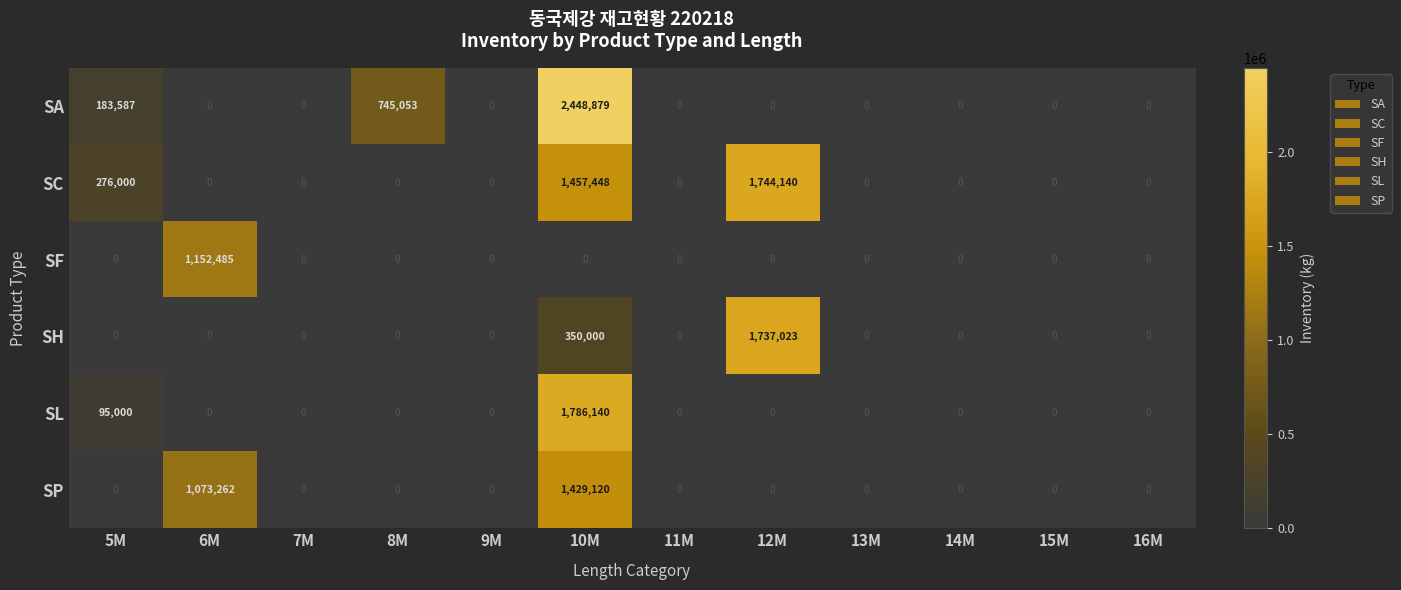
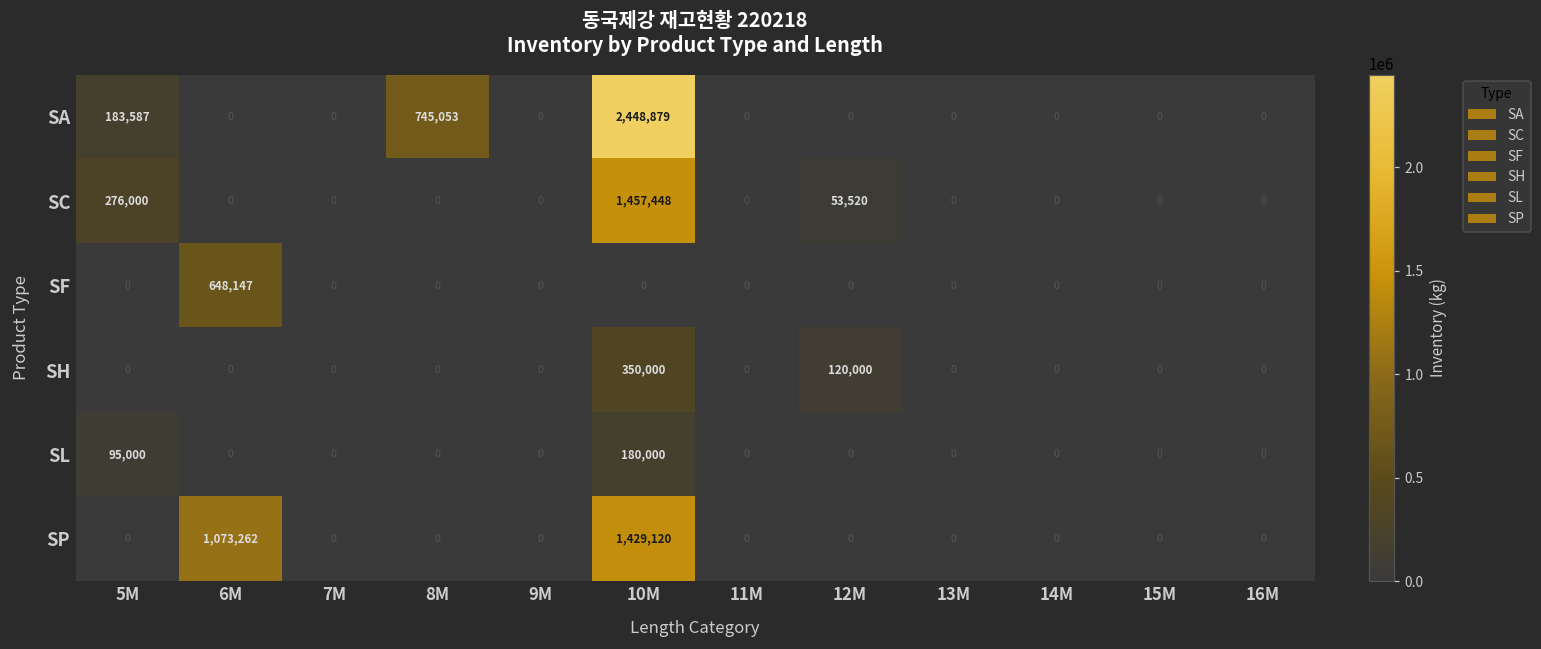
  {
    "SA": {
      "5M": "183,587",
      "8M": "745,053",
      "10M": "2,448,879"
    },
    "SC": {
      "5M": "276,000",
      "10M": "1,457,448",
-     "12M": "1,744,140"
+     "12M": "53,520"
    },
    "SF": {
-     "6M": "1,152,485"
+     "6M": "648,147"
    },
    "SH": {
      "10M": "350,000",
-     "12M": "1,737,023"
+     "12M": "120,000"
    },
    "SL": {
      "5M": "95,000",
-     "10M": "1,786,140"
+     "10M": "180,000"
    },
    "SP": {
      "6M": "1,073,262",
      "10M": "1,429,120"
    }
  }
